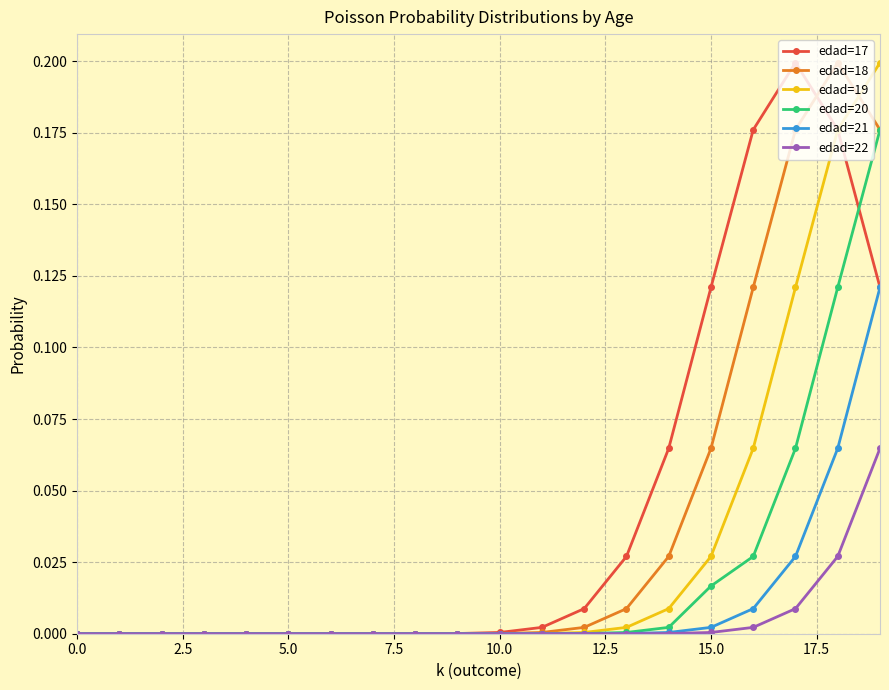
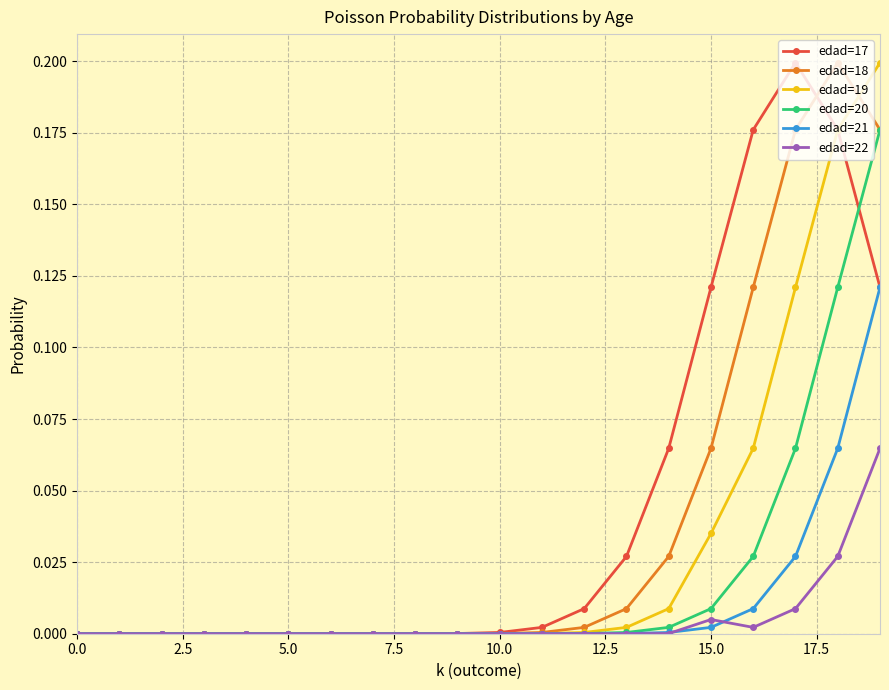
  {
    "edad=19": {
-     "15.0": 0.027
+     "15.0": 0.035
    },
    "edad=20": {
-     "15.0": 0.017
+     "15.0": 0.009
    },
    "edad=21": {
      "15.0": 0.002
    },
    "edad=22": {
-     "15.0": 0.000
+     "15.0": 0.005
    }
  }
